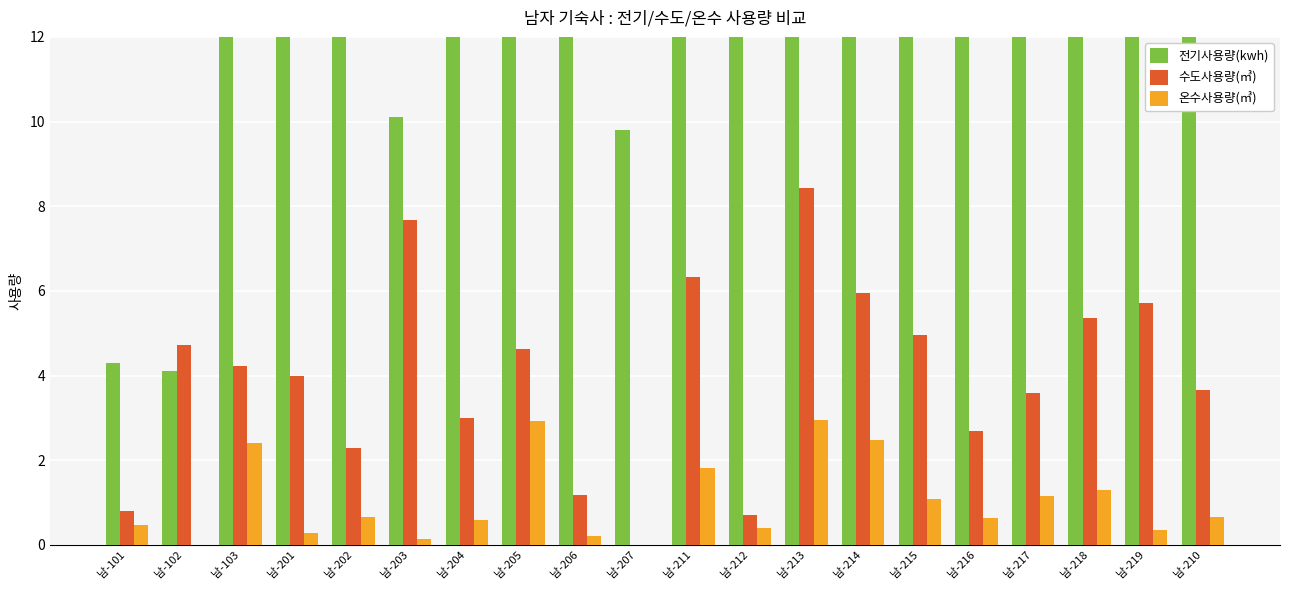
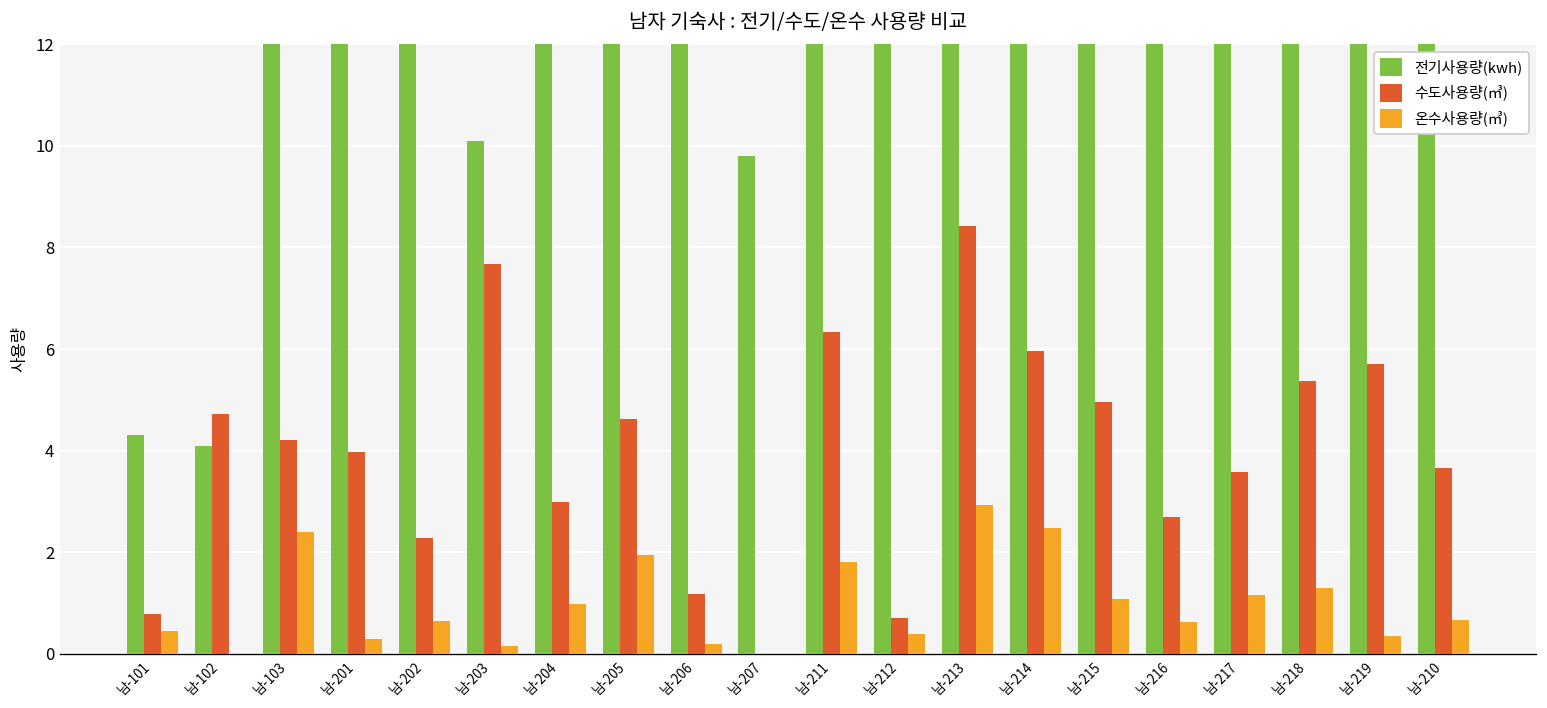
  {
    "전기사용량(kwh)": {
      "남-101": 4.3,
      "남-102": 4.1,
      "남-203": 10.1,
      "남-207": 9.8
    },
    "수도사용량(㎥)": {
      "남-101": 0.8,
      "남-102": 4.7,
      "남-103": 4.2,
      "남-201": 4.0,
      "남-202": 2.3,
      "남-203": 7.7,
      "남-204": 3.0,
      "남-205": 4.6,
      "남-206": 1.2,
      "남-207": 0.0,
      "남-211": 6.3,
      "남-212": 0.7,
      "남-213": 8.4,
      "남-214": 6.0,
      "남-215": 5.0,
      "남-216": 2.7,
      "남-217": 3.6,
      "남-218": 5.4,
      "남-219": 5.7,
      "남-210": 3.7
    },
    "온수사용량(㎥)": {
      "남-101": 0.5,
      "남-102": 0.0,
      "남-103": 2.4,
      "남-201": 0.3,
      "남-202": 0.7,
      "남-203": 0.2,
-     "남-204": 0.6,
-     "남-205": 2.9,
+     "남-204": 1.0,
+     "남-205": 1.9,
      "남-206": 0.2,
      "남-207": 0.0,
      "남-211": 1.8,
      "남-212": 0.4,
      "남-213": 2.9,
      "남-214": 2.5,
      "남-215": 1.1,
      "남-216": 0.6,
      "남-217": 1.2,
      "남-218": 1.3,
      "남-219": 0.4,
      "남-210": 0.7
    }
  }
